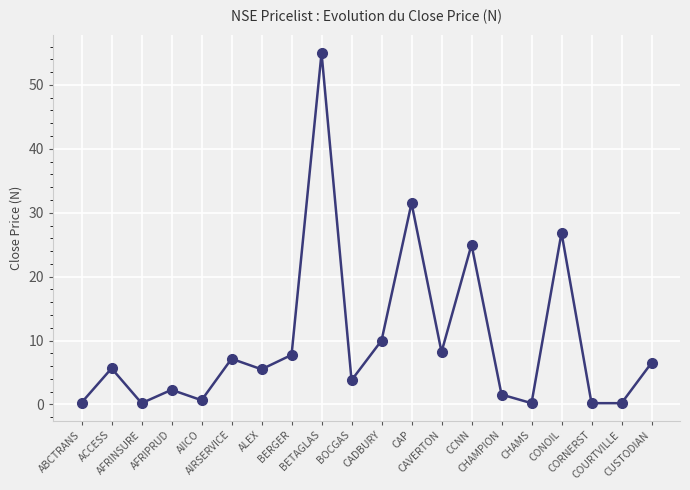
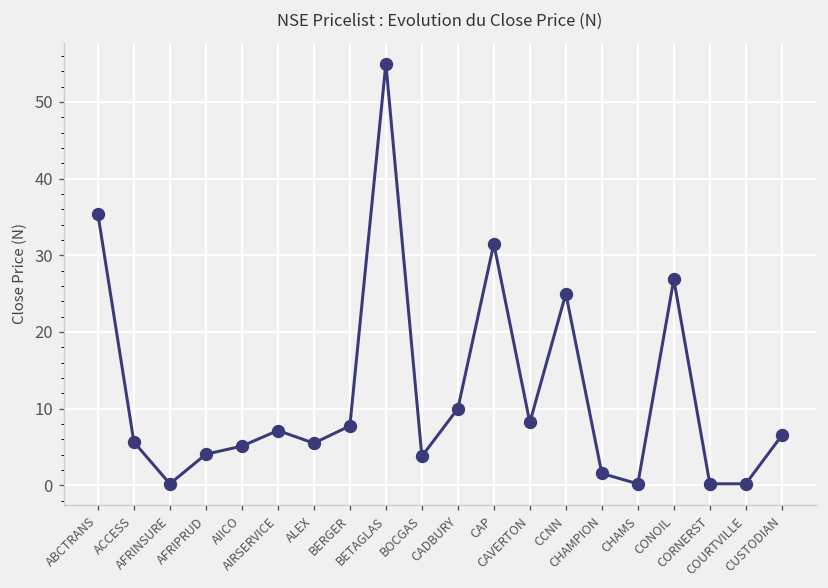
  {
-   "ABCTRANS": 0,
+   "ABCTRANS": 35,
    "ACCESS": 6,
    "AFRINSURE": 0,
-   "AFRIPRUD": 2,
-   "AIICO": 1,
+   "AFRIPRUD": 4,
+   "AIICO": 5,
    "AIRSERVICE": 7,
    "ALEX": 6,
    "BERGER": 8,
    "BETAGLAS": 55,
    "BOCGAS": 4,
    "CADBURY": 10,
    "CAP": 32,
    "CAVERTON": 8,
    "CCNN": 25,
    "CHAMPION": 2,
    "CHAMS": 0,
    "CONOIL": 27,
    "CORNERST": 0,
    "COURTVILLE": 0,
    "CUSTODIAN": 7
  }
